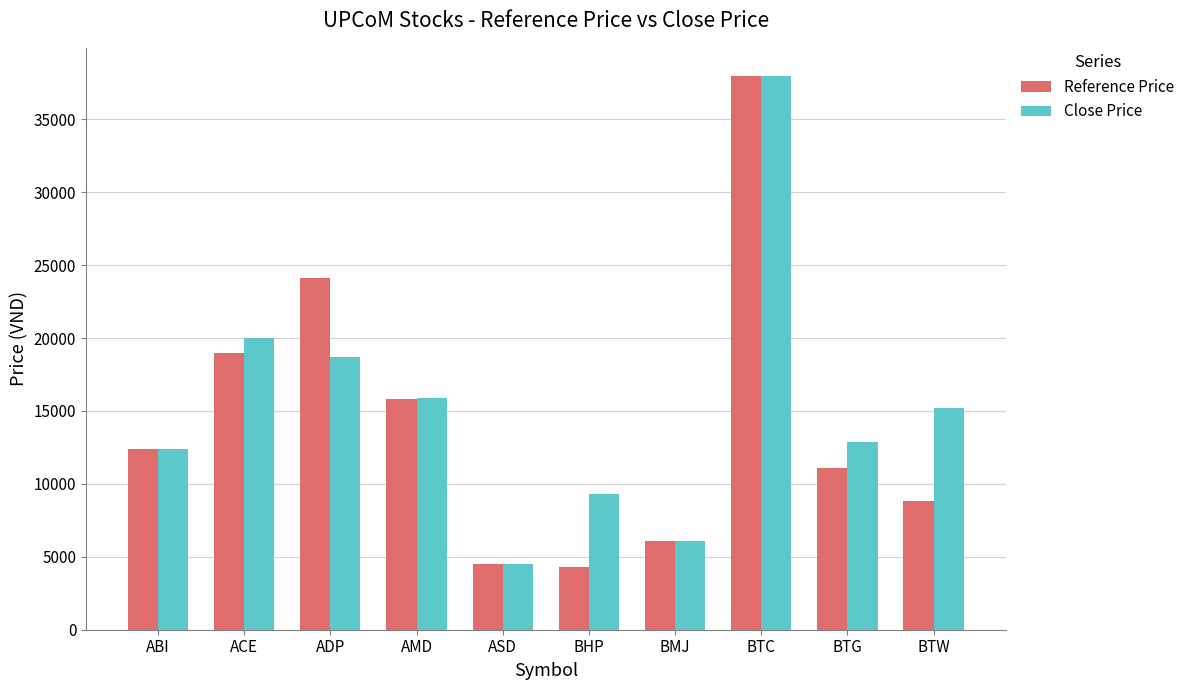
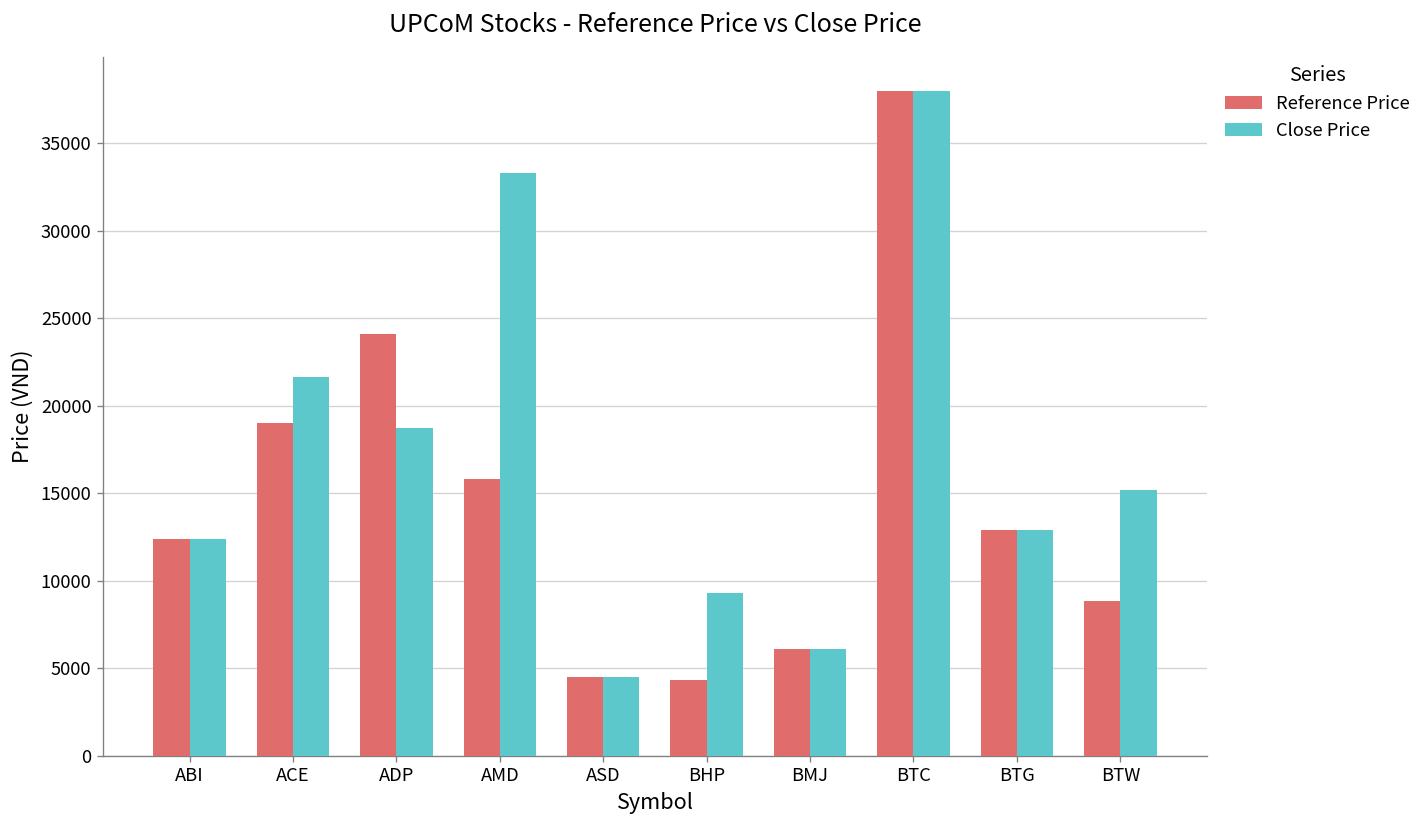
  {
    "Reference Price": {
      "ABI": 12400,
      "ACE": 19000,
      "ADP": 24100,
      "AMD": 15800,
      "ASD": 4500,
      "BHP": 4300,
      "BMJ": 6100,
      "BTC": 38000,
-     "BTG": 11100,
+     "BTG": 12900,
      "BTW": 8800
    },
    "Close Price": {
      "ABI": 12400,
-     "ACE": 20000,
+     "ACE": 21600,
      "ADP": 18700,
-     "AMD": 15900,
+     "AMD": 33300,
      "ASD": 4500,
      "BHP": 9300,
      "BMJ": 6100,
      "BTC": 38000,
      "BTG": 12900,
      "BTW": 15200
    }
  }
